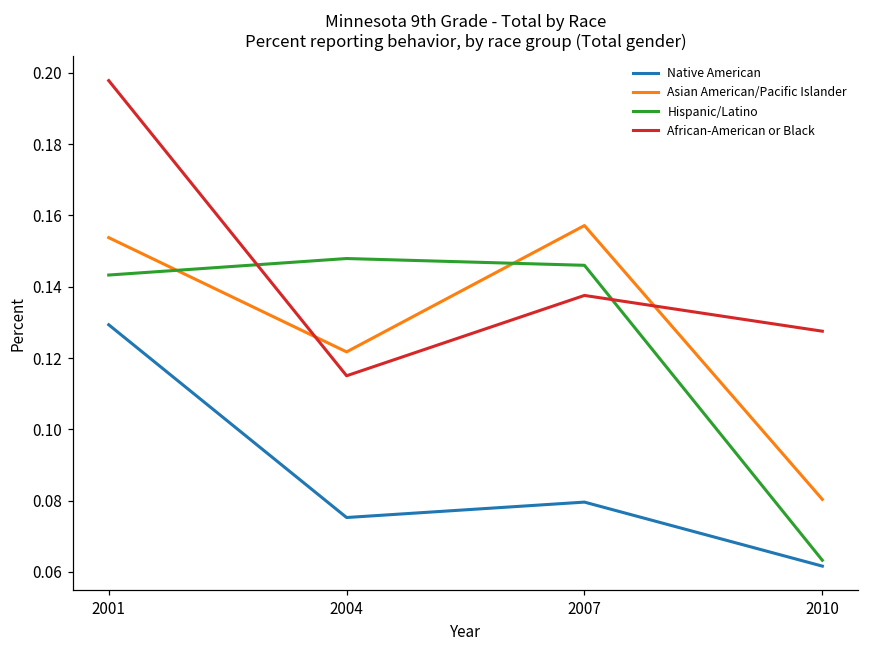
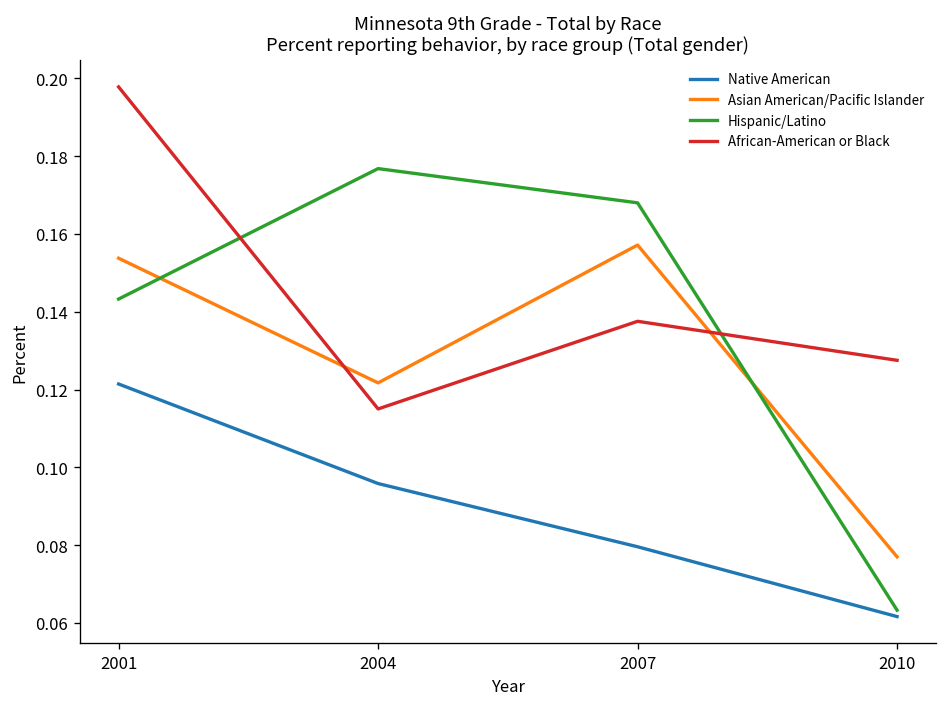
  {
    "Native American": {
-     "2001": 0.129,
-     "2004": 0.075,
+     "2001": 0.121,
+     "2004": 0.096,
      "2007": 0.080,
      "2010": 0.062
    },
    "Asian American/Pacific Islander": {
      "2001": 0.154,
      "2004": 0.122,
      "2007": 0.157,
-     "2010": 0.080
+     "2010": 0.077
    },
    "Hispanic/Latino": {
      "2001": 0.143,
-     "2004": 0.148,
-     "2007": 0.146,
+     "2004": 0.177,
+     "2007": 0.168,
      "2010": 0.063
    },
    "African-American or Black": {
      "2001": 0.198,
      "2004": 0.115,
      "2007": 0.138,
      "2010": 0.128
    }
  }
